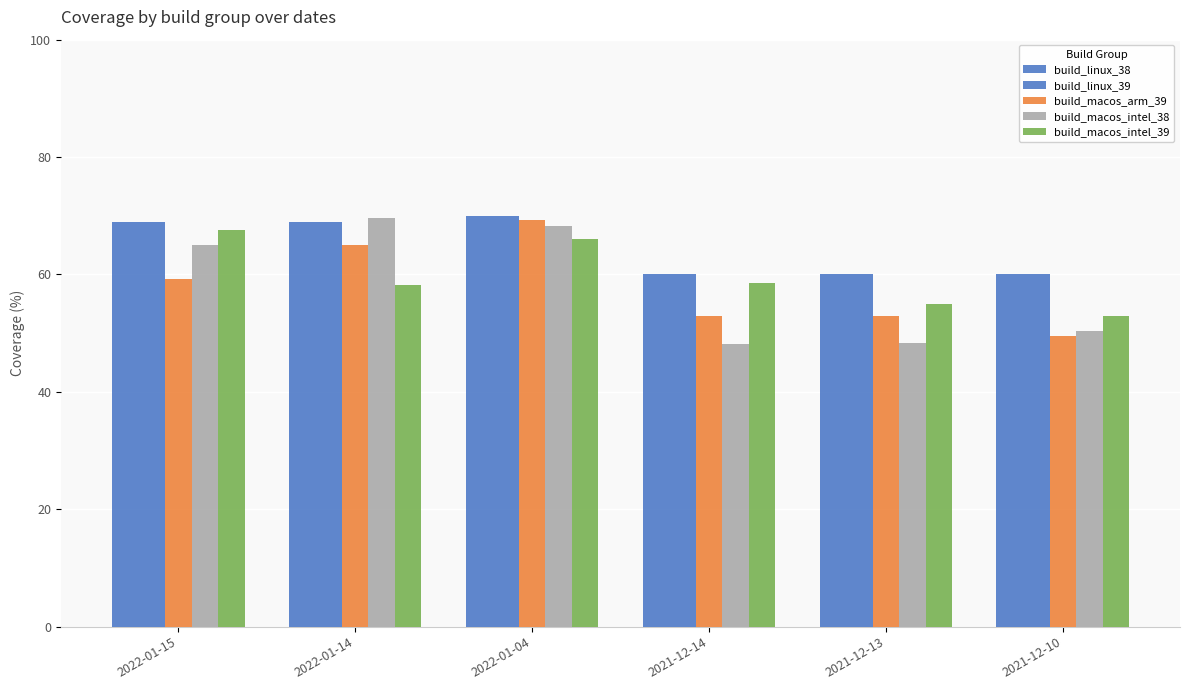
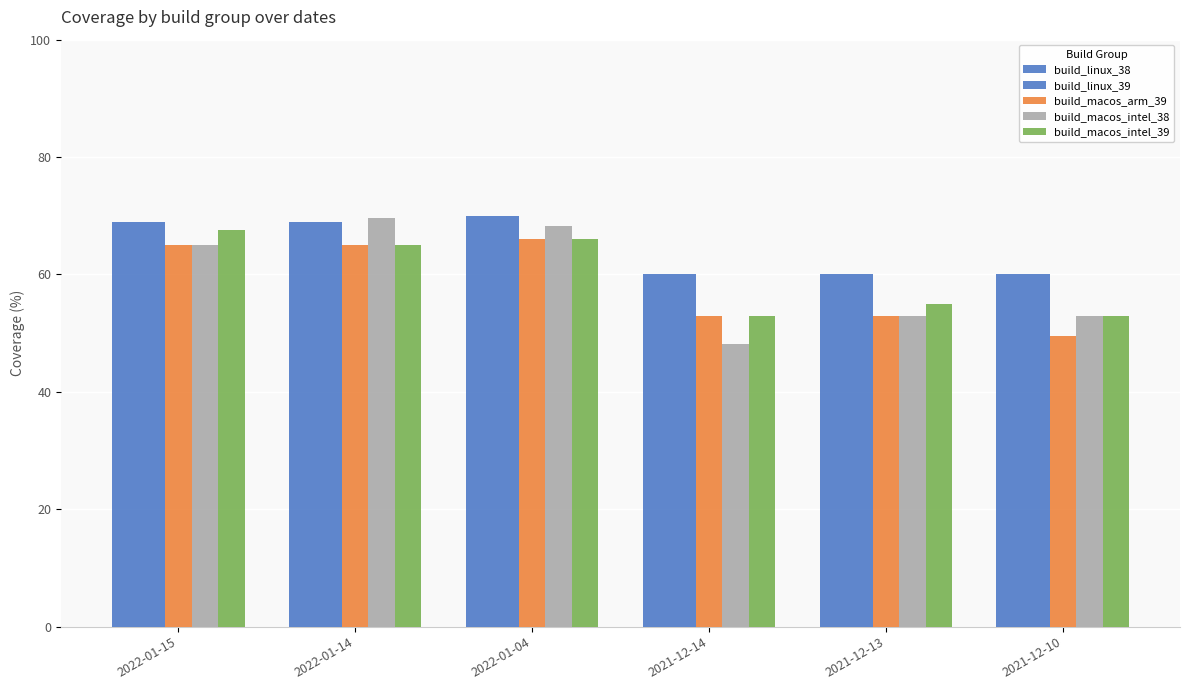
  {
    "build_macos_arm_39": {
-     "2022-01-15": 59,
+     "2022-01-15": 65,
      "2022-01-14": 65,
-     "2022-01-04": 69,
+     "2022-01-04": 66,
      "2021-12-14": 53,
      "2021-12-13": 53,
      "2021-12-10": 50
    },
    "build_macos_intel_38": {
      "2022-01-15": 65,
      "2022-01-14": 70,
      "2022-01-04": 68,
      "2021-12-14": 48,
-     "2021-12-13": 48,
-     "2021-12-10": 50
+     "2021-12-13": 53,
+     "2021-12-10": 53
    },
    "build_macos_intel_39": {
      "2022-01-15": 68,
-     "2022-01-14": 58,
+     "2022-01-14": 65,
      "2022-01-04": 66,
-     "2021-12-14": 59,
+     "2021-12-14": 53,
      "2021-12-13": 55,
      "2021-12-10": 53
    }
  }
